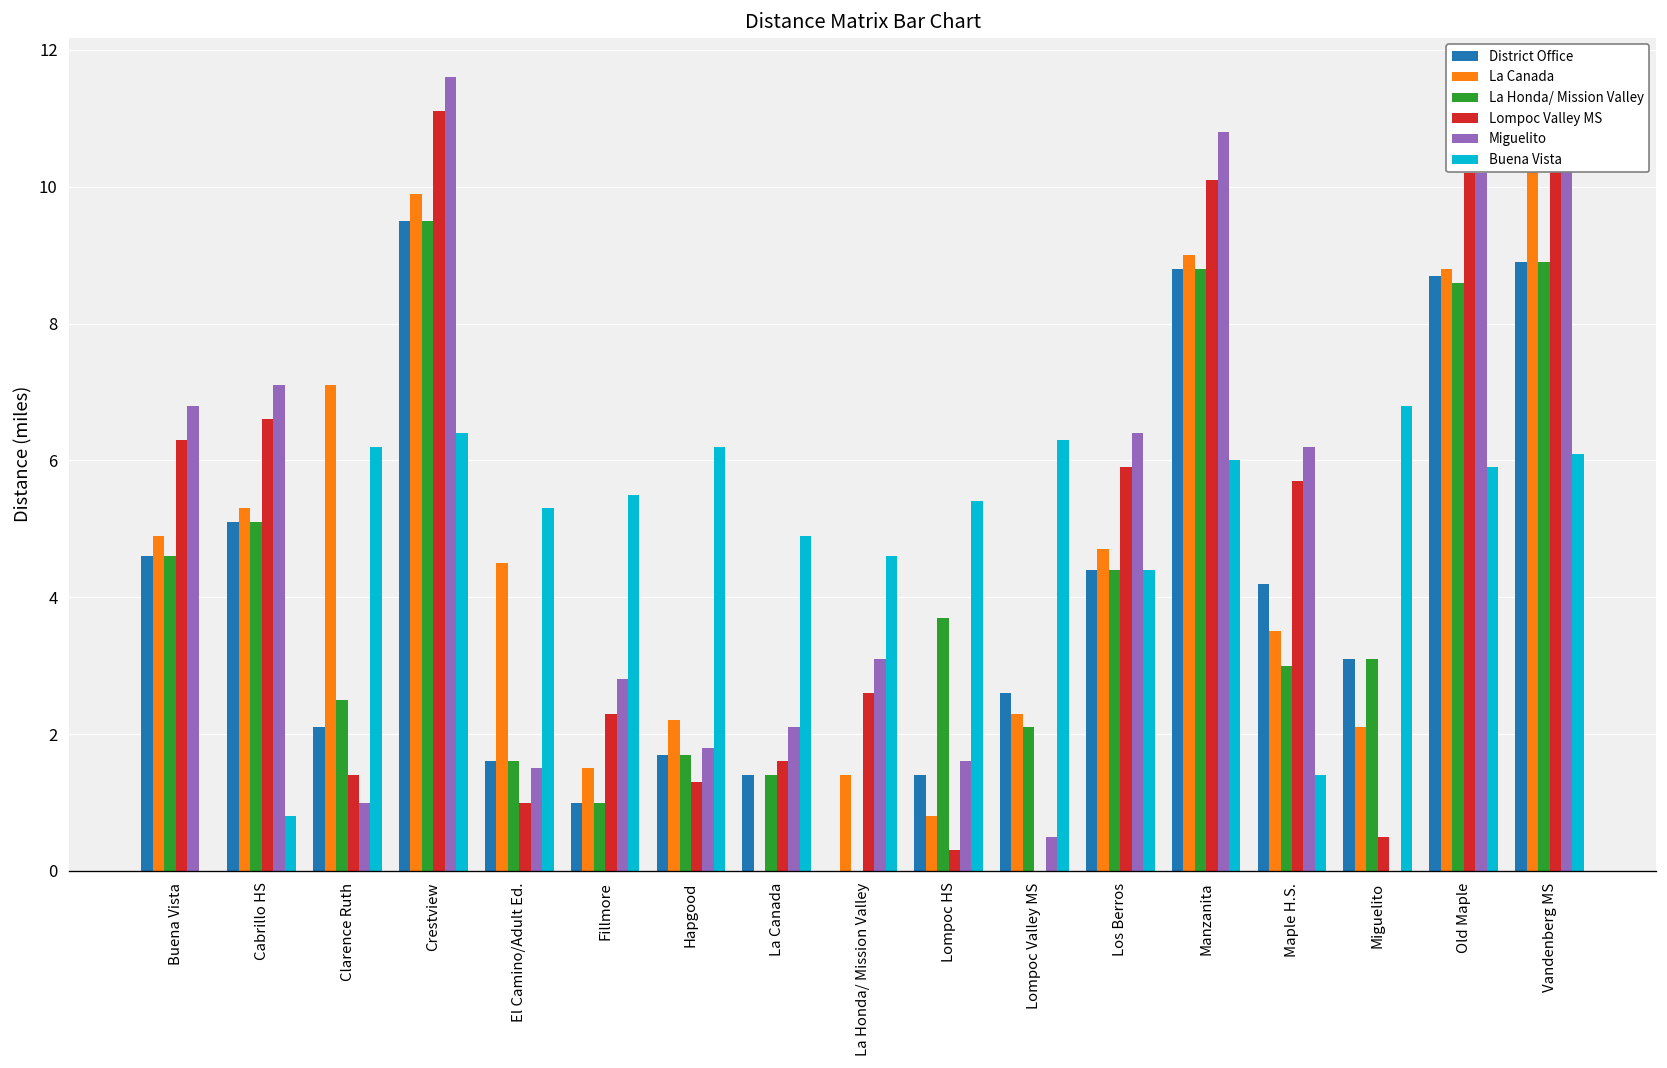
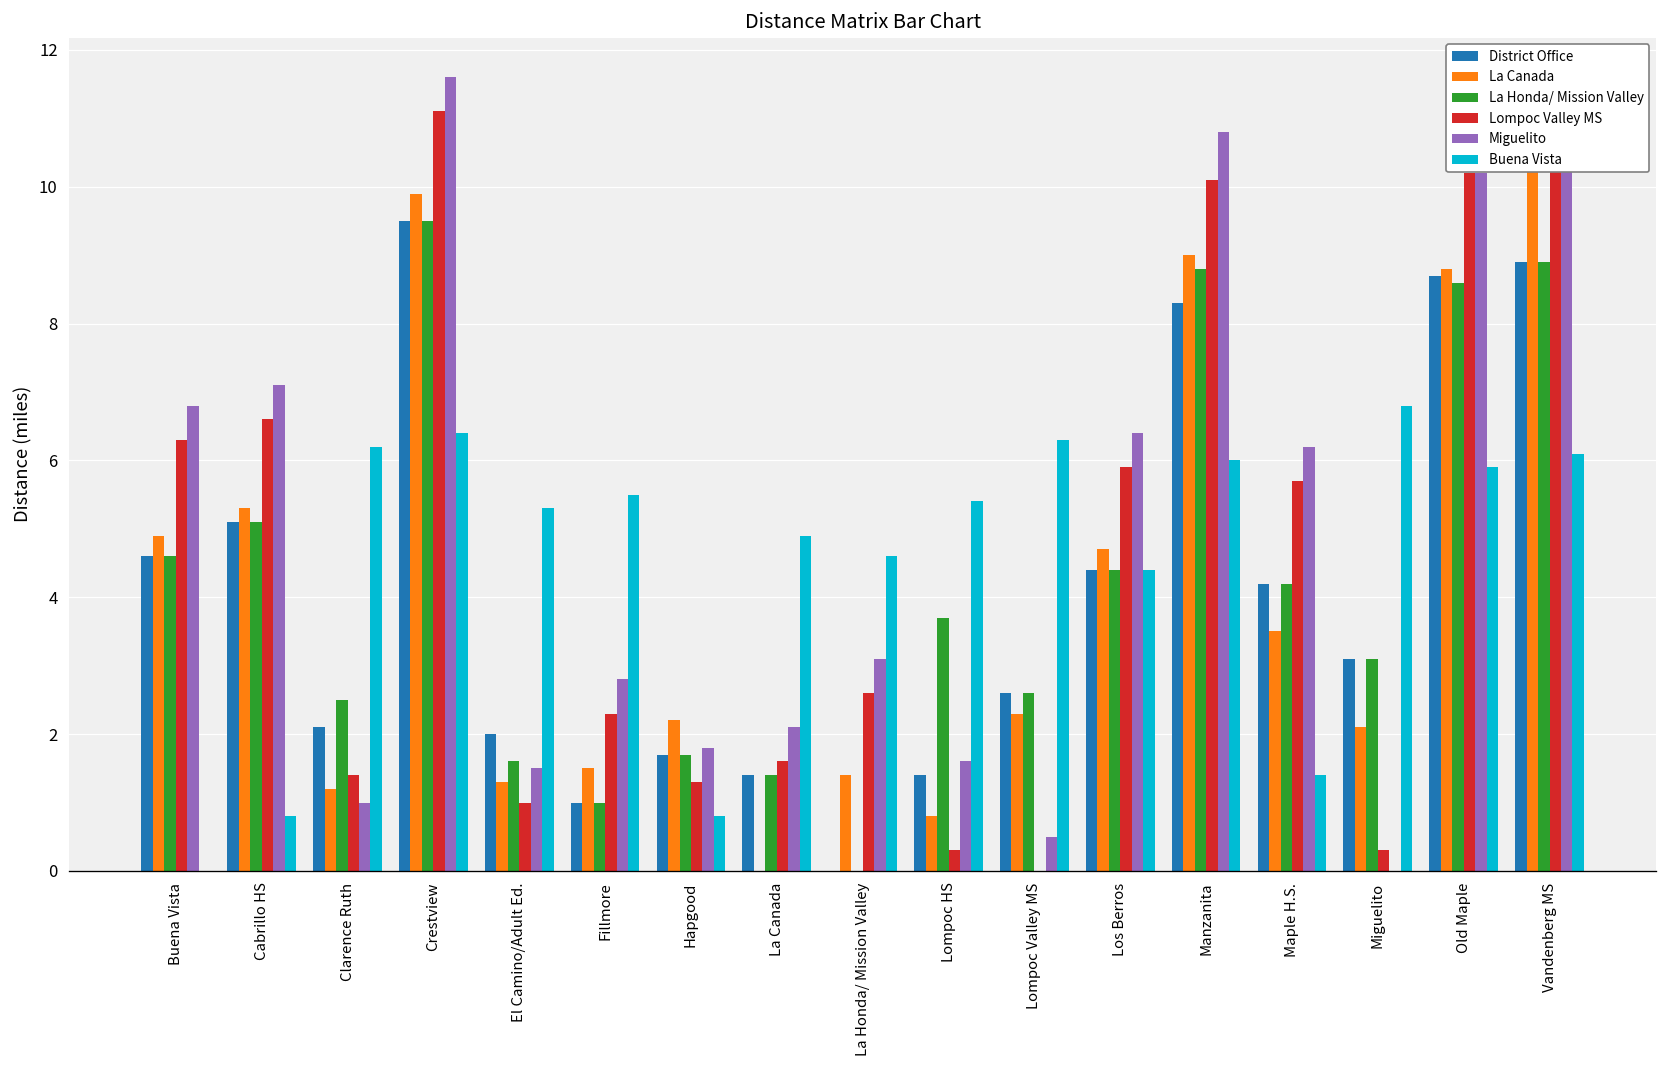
  {
    "District Office": {
      "Buena Vista": 4.6,
      "Cabrillo HS": 5.1,
      "Clarence Ruth": 2.1,
      "Crestview": 9.5,
-     "El Camino/Adult Ed.": 1.6,
+     "El Camino/Adult Ed.": 2.0,
      "Fillmore": 1.0,
      "Hapgood": 1.7,
      "La Canada": 1.4,
      "La Honda/ Mission Valley": 0.0,
      "Lompoc HS": 1.4,
      "Lompoc Valley MS": 2.6,
      "Los Berros": 4.4,
-     "Manzanita": 8.8,
+     "Manzanita": 8.3,
      "Maple H.S.": 4.2,
      "Miguelito": 3.1,
      "Old Maple": 8.7,
      "Vandenberg MS": 8.9
    },
    "La Canada": {
      "Buena Vista": 4.9,
      "Cabrillo HS": 5.3,
-     "Clarence Ruth": 7.1,
+     "Clarence Ruth": 1.2,
      "Crestview": 9.9,
-     "El Camino/Adult Ed.": 4.5,
+     "El Camino/Adult Ed.": 1.3,
      "Fillmore": 1.5,
      "Hapgood": 2.2,
      "La Canada": 0.0,
      "La Honda/ Mission Valley": 1.4,
      "Lompoc HS": 0.8,
      "Lompoc Valley MS": 2.3,
      "Los Berros": 4.7,
      "Manzanita": 9.0,
      "Maple H.S.": 3.5,
      "Miguelito": 2.1,
      "Old Maple": 8.8
    },
    "La Honda/ Mission Valley": {
      "Buena Vista": 4.6,
      "Cabrillo HS": 5.1,
      "Clarence Ruth": 2.5,
      "Crestview": 9.5,
      "El Camino/Adult Ed.": 1.6,
      "Fillmore": 1.0,
      "Hapgood": 1.7,
      "La Canada": 1.4,
      "La Honda/ Mission Valley": 0.0,
      "Lompoc HS": 3.7,
-     "Lompoc Valley MS": 2.1,
+     "Lompoc Valley MS": 2.6,
      "Los Berros": 4.4,
      "Manzanita": 8.8,
-     "Maple H.S.": 3.0,
+     "Maple H.S.": 4.2,
      "Miguelito": 3.1,
      "Old Maple": 8.6,
      "Vandenberg MS": 8.9
    },
    "Lompoc Valley MS": {
      "Buena Vista": 6.3,
      "Cabrillo HS": 6.6,
      "Clarence Ruth": 1.4,
      "Crestview": 11.1,
      "El Camino/Adult Ed.": 1.0,
      "Fillmore": 2.3,
      "Hapgood": 1.3,
      "La Canada": 1.6,
      "La Honda/ Mission Valley": 2.6,
      "Lompoc HS": 0.3,
      "Lompoc Valley MS": 0.0,
      "Los Berros": 5.9,
      "Manzanita": 10.1,
      "Maple H.S.": 5.7,
-     "Miguelito": 0.5,
+     "Miguelito": 0.3,
      "Old Maple": 10.2
    },
    "Miguelito": {
      "Buena Vista": 6.8,
      "Cabrillo HS": 7.1,
      "Clarence Ruth": 1.0,
      "Crestview": 11.6,
      "El Camino/Adult Ed.": 1.5,
      "Fillmore": 2.8,
      "Hapgood": 1.8,
      "La Canada": 2.1,
      "La Honda/ Mission Valley": 3.1,
      "Lompoc HS": 1.6,
      "Lompoc Valley MS": 0.5,
      "Los Berros": 6.4,
      "Manzanita": 10.8,
      "Maple H.S.": 6.2,
      "Miguelito": 0.0,
      "Old Maple": 10.2
    },
    "Buena Vista": {
      "Buena Vista": 0.0,
      "Cabrillo HS": 0.8,
      "Clarence Ruth": 6.2,
      "Crestview": 6.4,
      "El Camino/Adult Ed.": 5.3,
      "Fillmore": 5.5,
-     "Hapgood": 6.2,
+     "Hapgood": 0.8,
      "La Canada": 4.9,
      "La Honda/ Mission Valley": 4.6,
      "Lompoc HS": 5.4,
      "Lompoc Valley MS": 6.3,
      "Los Berros": 4.4,
      "Manzanita": 6.0,
      "Maple H.S.": 1.4,
      "Miguelito": 6.8,
      "Old Maple": 5.9,
      "Vandenberg MS": 6.1
    }
  }
